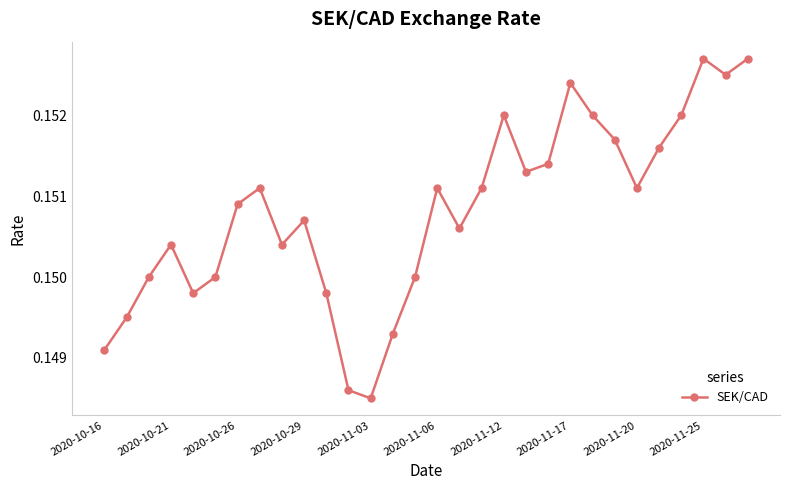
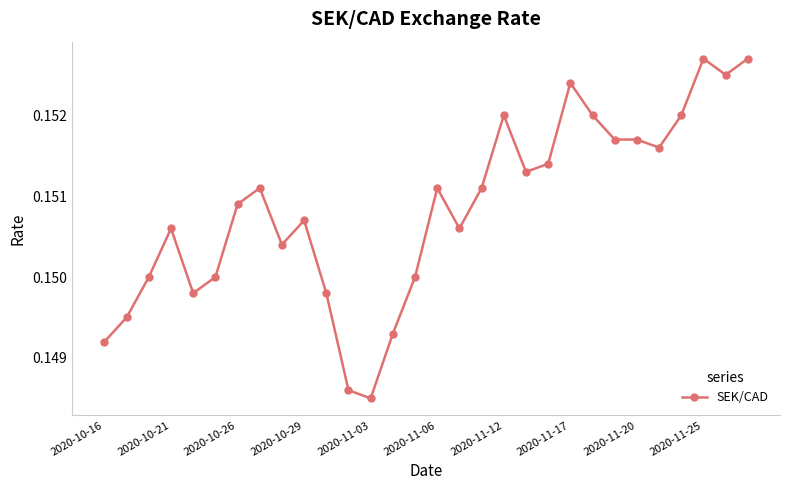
  {
-   "2020-10-16": 0.1491,
-   "2020-10-21": 0.1504,
+   "2020-10-16": 0.1492,
+   "2020-10-21": 0.1506,
    "2020-10-26": 0.1509,
    "2020-10-29": 0.1507,
    "2020-11-03": 0.1485,
    "2020-11-06": 0.1511,
    "2020-11-12": 0.1520,
    "2020-11-17": 0.1524,
-   "2020-11-20": 0.1511,
+   "2020-11-20": 0.1517,
    "2020-11-25": 0.1527
  }
